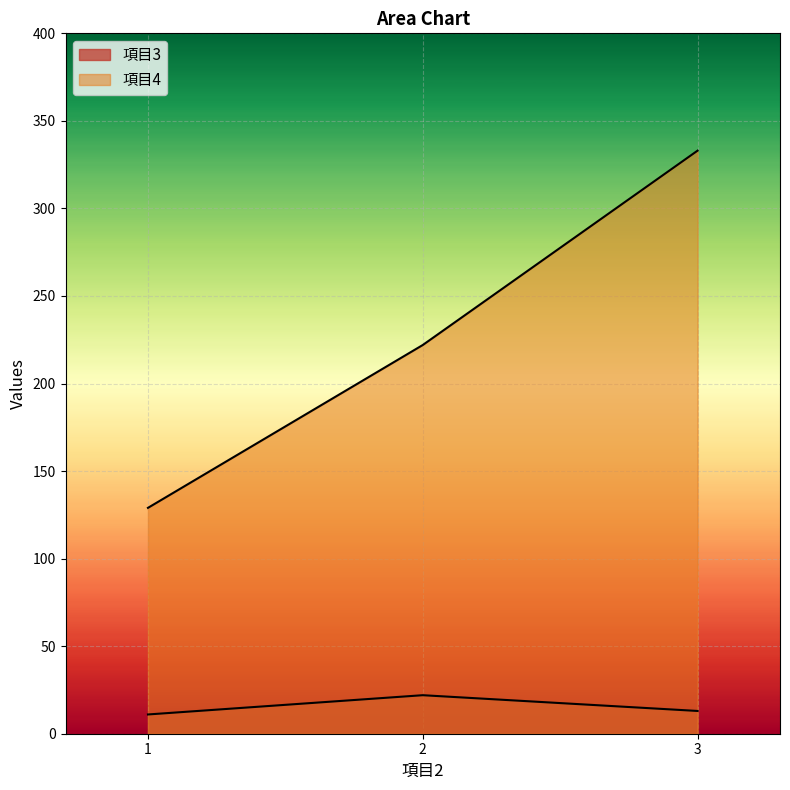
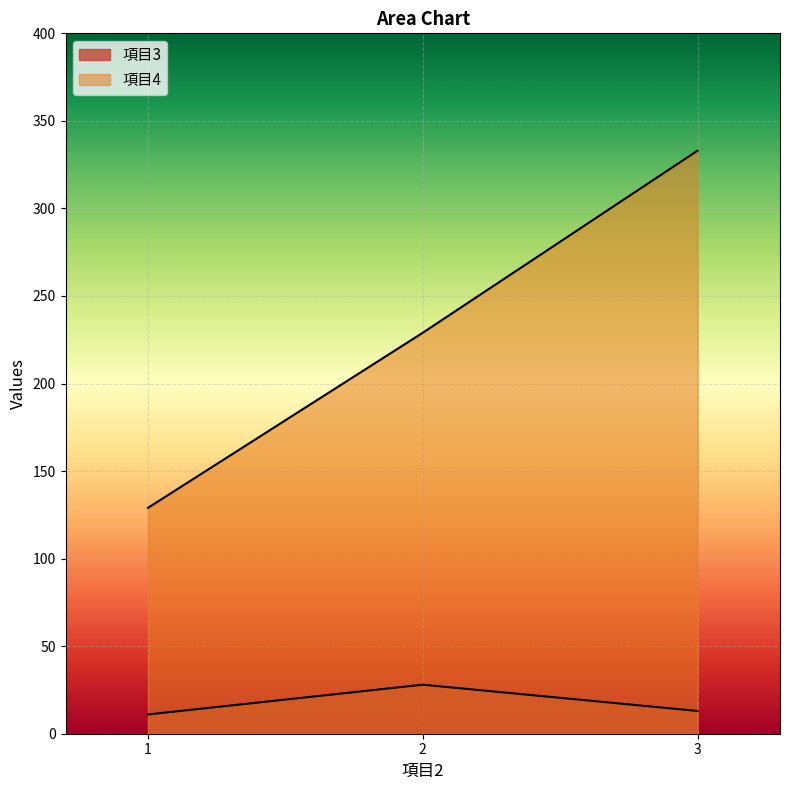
  {
    "項目3": {
      "1": 11,
-     "2": 22,
+     "2": 28,
      "3": 13
    },
    "項目4": {
      "1": 129,
-     "2": 222,
+     "2": 229,
      "3": 333
    }
  }
